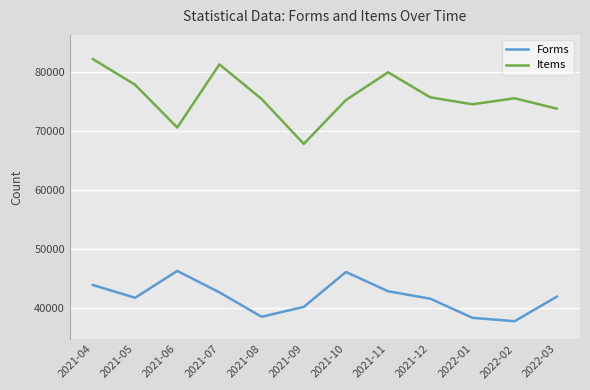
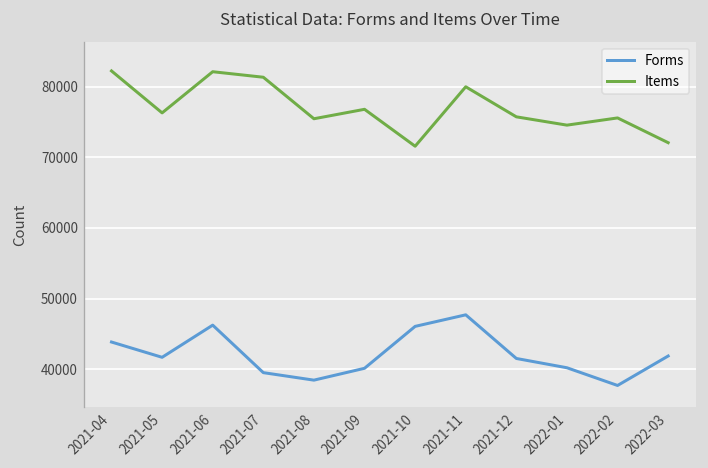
  {
    "Forms": {
      "2021-04": 44000,
      "2021-05": 42000,
      "2021-06": 46000,
-     "2021-07": 43000,
+     "2021-07": 40000,
      "2021-08": 38000,
      "2021-09": 40000,
      "2021-10": 46000,
-     "2021-11": 43000,
+     "2021-11": 48000,
      "2021-12": 42000,
-     "2022-01": 38000,
+     "2022-01": 40000,
      "2022-02": 38000,
      "2022-03": 42000
    },
    "Items": {
      "2021-04": 82000,
-     "2021-05": 78000,
-     "2021-06": 71000,
+     "2021-05": 76000,
+     "2021-06": 82000,
      "2021-07": 81000,
      "2021-08": 75000,
-     "2021-09": 68000,
-     "2021-10": 75000,
+     "2021-09": 77000,
+     "2021-10": 72000,
      "2021-11": 80000,
      "2021-12": 76000,
      "2022-01": 75000,
      "2022-02": 76000,
-     "2022-03": 74000
+     "2022-03": 72000
    }
  }
